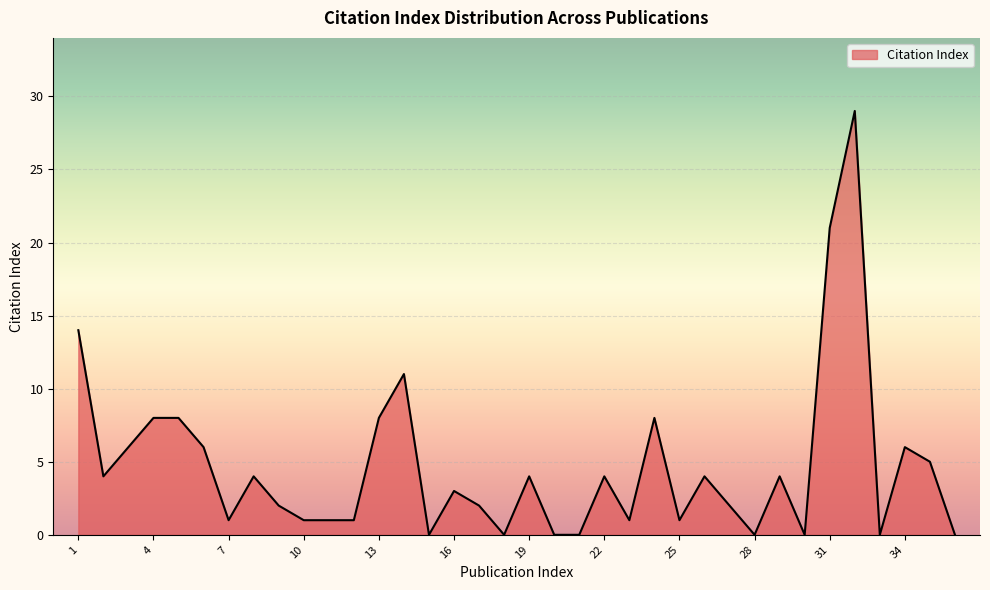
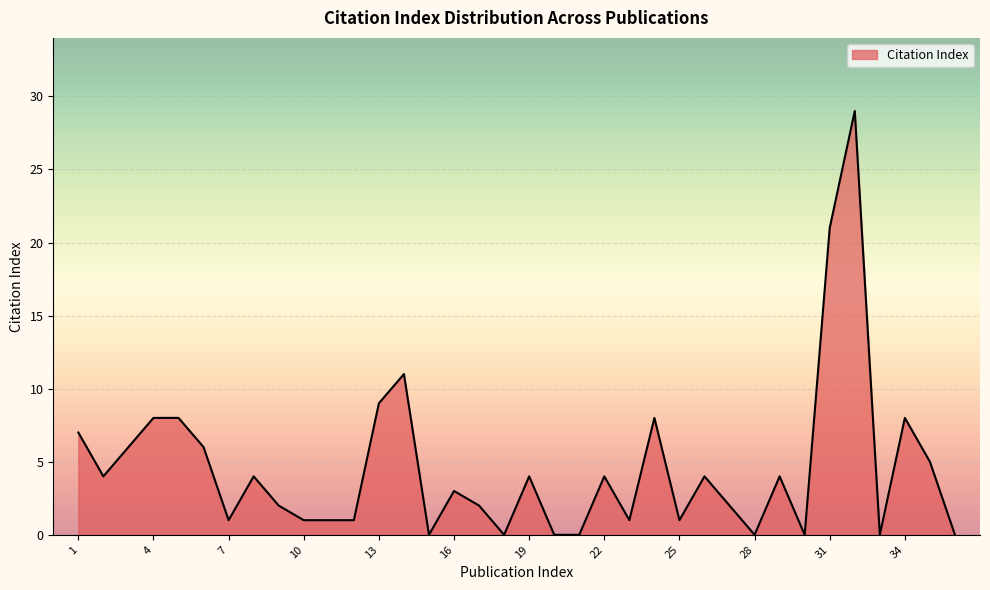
  {
-   "1": 14,
+   "1": 7,
    "4": 8,
    "7": 1,
    "10": 1,
-   "13": 8,
+   "13": 9,
    "16": 3,
    "19": 4,
    "22": 4,
    "25": 1,
    "28": 0,
    "31": 21,
-   "34": 6
+   "34": 8
  }
